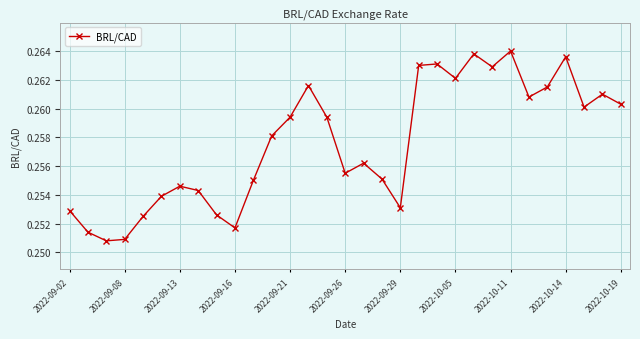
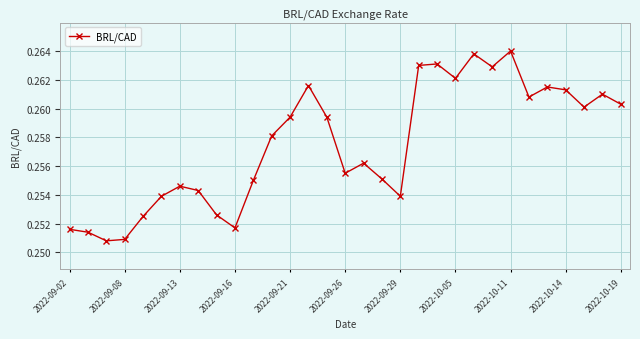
  {
-   "2022-09-02": 0.2529,
+   "2022-09-02": 0.2516,
    "2022-09-08": 0.2509,
    "2022-09-13": 0.2546,
    "2022-09-16": 0.2517,
    "2022-09-21": 0.2594,
    "2022-09-26": 0.2555,
-   "2022-09-29": 0.2531,
+   "2022-09-29": 0.2539,
    "2022-10-05": 0.2621,
    "2022-10-11": 0.2640,
-   "2022-10-14": 0.2636,
+   "2022-10-14": 0.2613,
    "2022-10-19": 0.2603
  }
